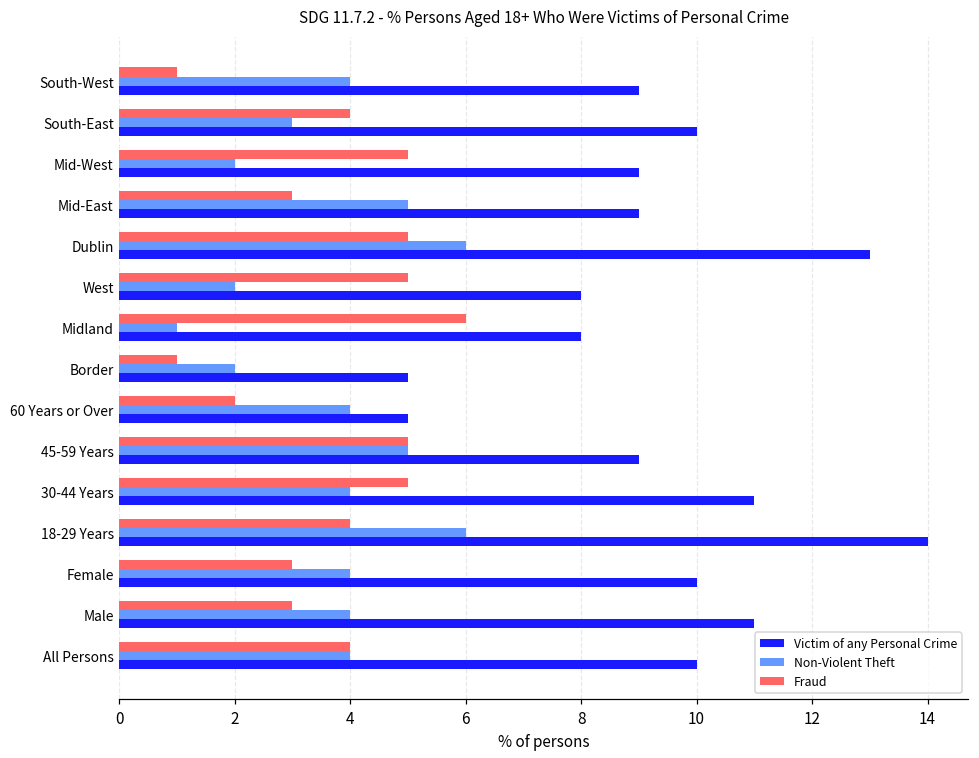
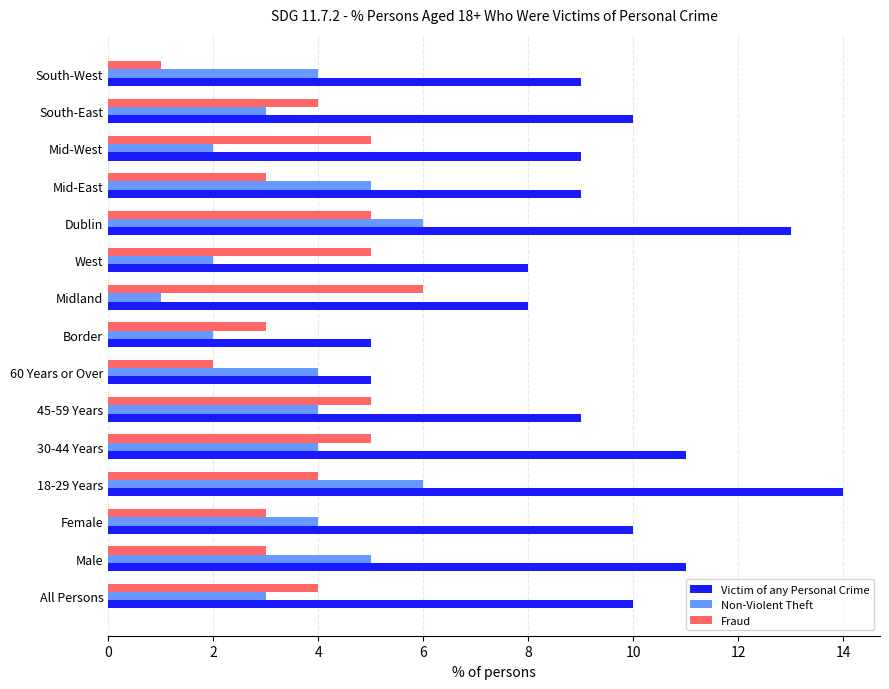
  {
    "Victim of any Personal Crime": {
      "South-West": 9,
      "South-East": 10,
      "Mid-West": 9,
      "Mid-East": 9,
      "Dublin": 13,
      "West": 8,
      "Midland": 8,
      "Border": 5,
      "60 Years or Over": 5,
      "45-59 Years": 9,
      "30-44 Years": 11,
      "18-29 Years": 14,
      "Female": 10,
      "Male": 11,
      "All Persons": 10
    },
    "Non-Violent Theft": {
      "South-West": 4,
      "South-East": 3,
      "Mid-West": 2,
      "Mid-East": 5,
      "Dublin": 6,
      "West": 2,
      "Midland": 1,
      "Border": 2,
      "60 Years or Over": 4,
-     "45-59 Years": 5,
+     "45-59 Years": 4,
      "30-44 Years": 4,
      "18-29 Years": 6,
      "Female": 4,
-     "Male": 4,
-     "All Persons": 4
+     "Male": 5,
+     "All Persons": 3
    },
    "Fraud": {
      "South-West": 1,
      "South-East": 4,
      "Mid-West": 5,
      "Mid-East": 3,
      "Dublin": 5,
      "West": 5,
      "Midland": 6,
-     "Border": 1,
+     "Border": 3,
      "60 Years or Over": 2,
      "45-59 Years": 5,
      "30-44 Years": 5,
      "18-29 Years": 4,
      "Female": 3,
      "Male": 3,
      "All Persons": 4
    }
  }
